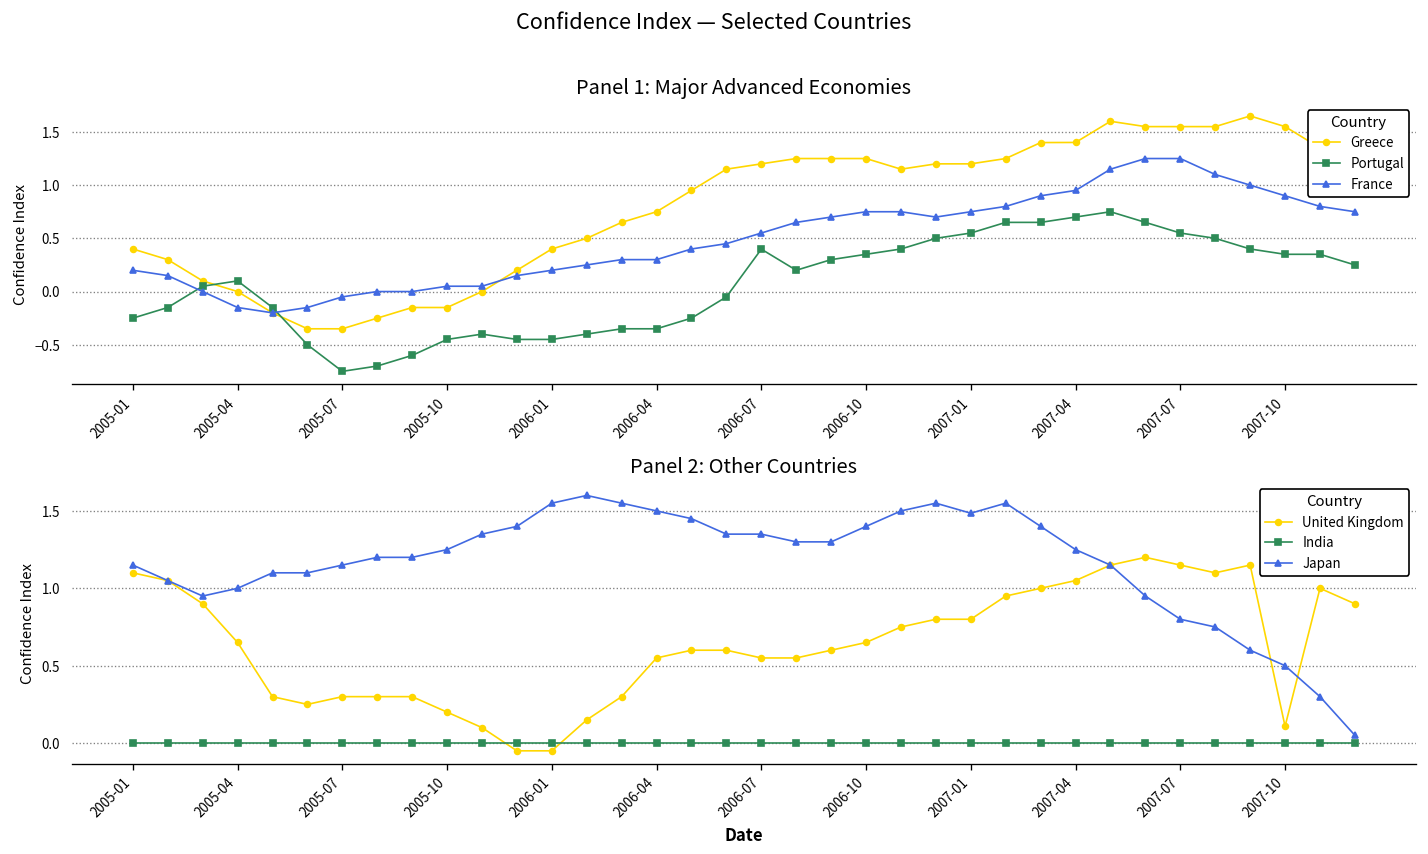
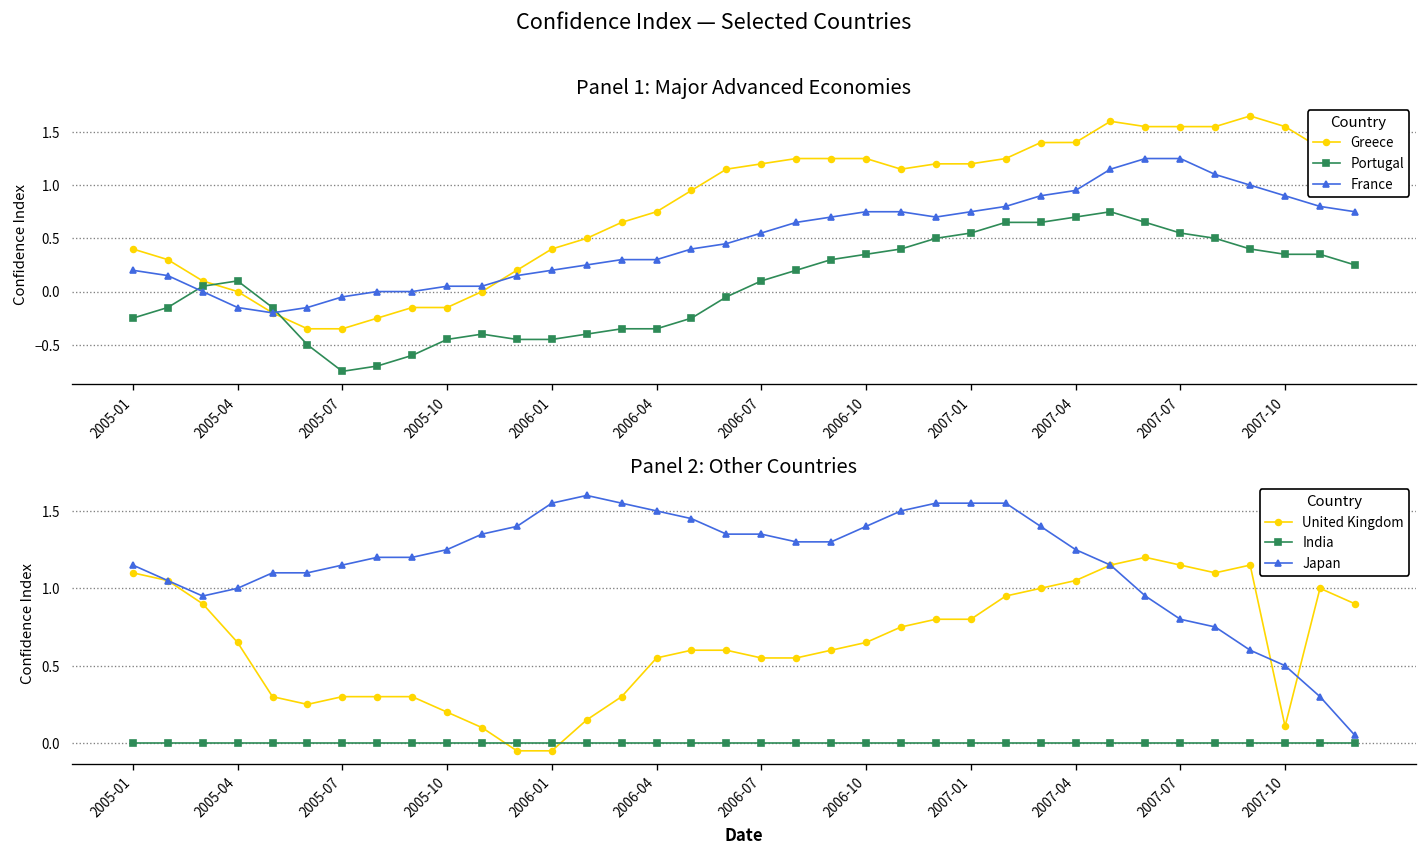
  {
    "Panel 1: Major Advanced Economies": {
      "Greece": {
        "2005-01": 0.4,
        "2005-04": 0.0,
        "2005-07": -0.3,
        "2005-10": -0.1,
        "2006-01": 0.4,
        "2006-04": 0.8,
        "2006-07": 1.2,
        "2006-10": 1.3,
        "2007-01": 1.2,
        "2007-04": 1.4,
        "2007-07": 1.5,
        "2007-10": 1.6
      },
      "Portugal": {
        "2005-01": -0.2,
        "2005-04": 0.1,
        "2005-07": -0.7,
        "2005-10": -0.5,
        "2006-01": -0.5,
        "2006-04": -0.3,
-       "2006-07": 0.4,
+       "2006-07": 0.1,
        "2006-10": 0.3,
        "2007-01": 0.6,
        "2007-04": 0.7,
        "2007-07": 0.5,
        "2007-10": 0.4
      },
      "France": {
        "2005-01": 0.2,
        "2005-04": -0.1,
        "2005-07": 0.0,
        "2005-10": 0.1,
        "2006-01": 0.2,
        "2006-04": 0.3,
        "2006-07": 0.5,
        "2006-10": 0.7,
        "2007-01": 0.7,
        "2007-04": 0.9,
        "2007-07": 1.2,
        "2007-10": 0.9
      }
    },
    "Panel 2: Other Countries": {
      "United Kingdom": {
        "2005-01": 1.10,
        "2005-04": 0.65,
        "2005-07": 0.30,
        "2005-10": 0.20,
        "2006-01": -0.05,
        "2006-04": 0.55,
        "2006-07": 0.55,
        "2006-10": 0.65,
        "2007-01": 0.80,
        "2007-04": 1.05,
        "2007-07": 1.15,
        "2007-10": 0.11
      },
      "India": {
        "2005-01": 0.00,
        "2005-04": 0.00,
        "2005-07": 0.00,
        "2005-10": 0.00,
        "2006-01": 0.00,
        "2006-04": 0.00,
        "2006-07": 0.00,
        "2006-10": 0.00,
        "2007-01": 0.00,
        "2007-04": 0.00,
        "2007-07": 0.00,
        "2007-10": 0.00
      },
      "Japan": {
        "2005-01": 1.15,
        "2005-04": 1.00,
        "2005-07": 1.15,
        "2005-10": 1.25,
        "2006-01": 1.55,
        "2006-04": 1.50,
        "2006-07": 1.35,
        "2006-10": 1.40,
-       "2007-01": 1.49,
+       "2007-01": 1.55,
        "2007-04": 1.25,
        "2007-07": 0.80,
        "2007-10": 0.50
      }
    }
  }
